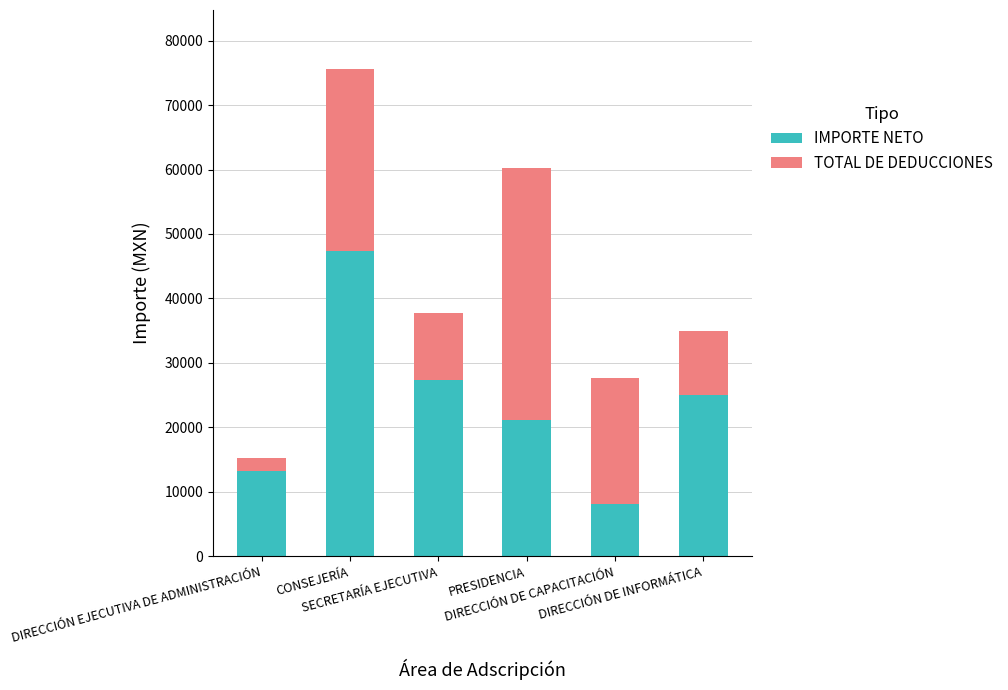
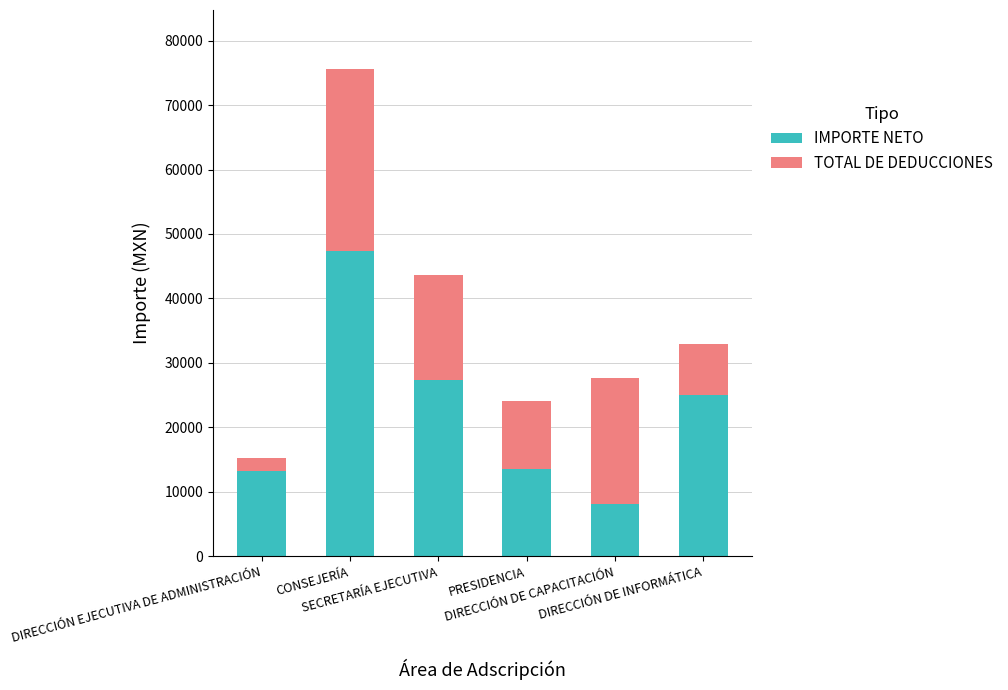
  {
    "IMPORTE NETO": {
      "DIRECCIÓN EJECUTIVA DE ADMINISTRACIÓN": 13000,
      "CONSEJERÍA": 47000,
      "SECRETARÍA EJECUTIVA": 27000,
-     "PRESIDENCIA": 21000,
+     "PRESIDENCIA": 14000,
      "DIRECCIÓN DE CAPACITACIÓN": 8000,
      "DIRECCIÓN DE INFORMÁTICA": 25000
    },
    "TOTAL DE DEDUCCIONES": {
      "DIRECCIÓN EJECUTIVA DE ADMINISTRACIÓN": 2000,
      "CONSEJERÍA": 28000,
-     "SECRETARÍA EJECUTIVA": 10000,
-     "PRESIDENCIA": 39000,
+     "SECRETARÍA EJECUTIVA": 16000,
+     "PRESIDENCIA": 10000,
      "DIRECCIÓN DE CAPACITACIÓN": 20000,
-     "DIRECCIÓN DE INFORMÁTICA": 10000
+     "DIRECCIÓN DE INFORMÁTICA": 8000
    }
  }
